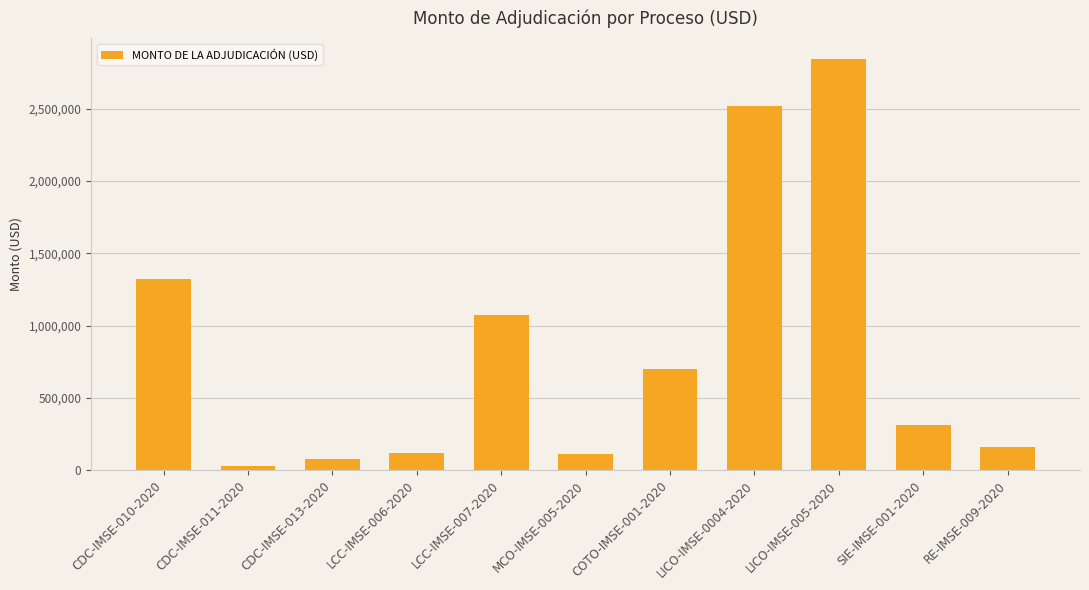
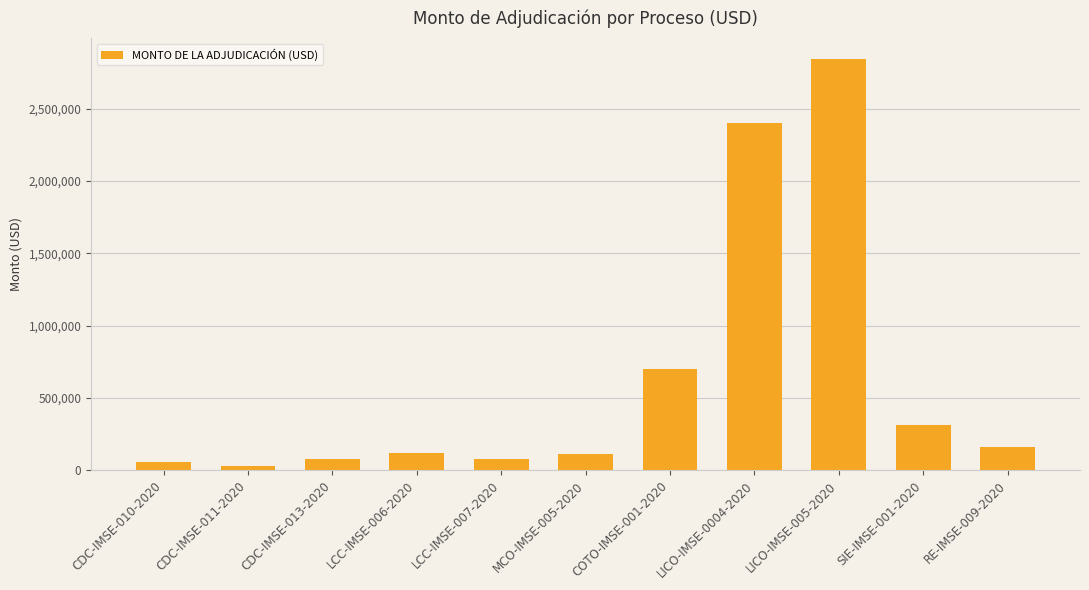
  {
-   "CDC-IMSE-010-2020": "1,320,000",
+   "CDC-IMSE-010-2020": "60,000",
    "CDC-IMSE-011-2020": "30,000",
    "CDC-IMSE-013-2020": "80,000",
    "LCC-IMSE-006-2020": "120,000",
-   "LCC-IMSE-007-2020": "1,070,000",
+   "LCC-IMSE-007-2020": "80,000",
    "MCO-IMSE-005-2020": "110,000",
    "COTO-IMSE-001-2020": "700,000",
-   "LICO-IMSE-0004-2020": "2,520,000",
+   "LICO-IMSE-0004-2020": "2,400,000",
    "LICO-IMSE-005-2020": "2,840,000",
    "SIE-IMSE-001-2020": "310,000",
    "RE-IMSE-009-2020": "160,000"
  }
